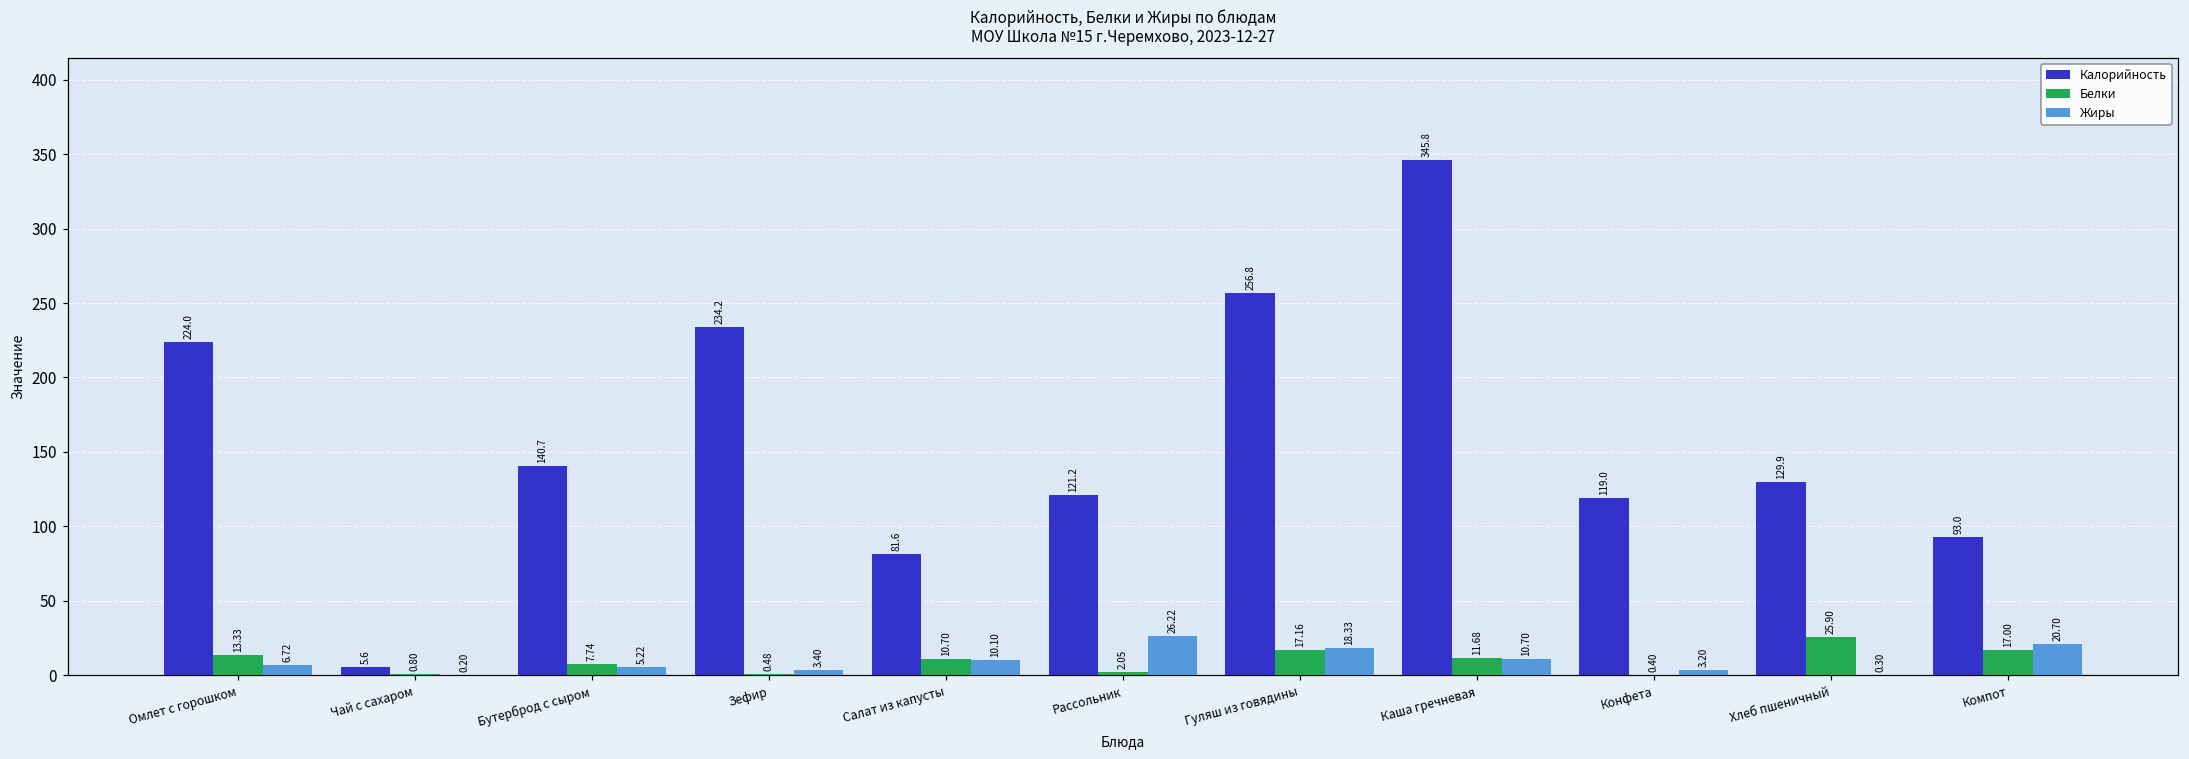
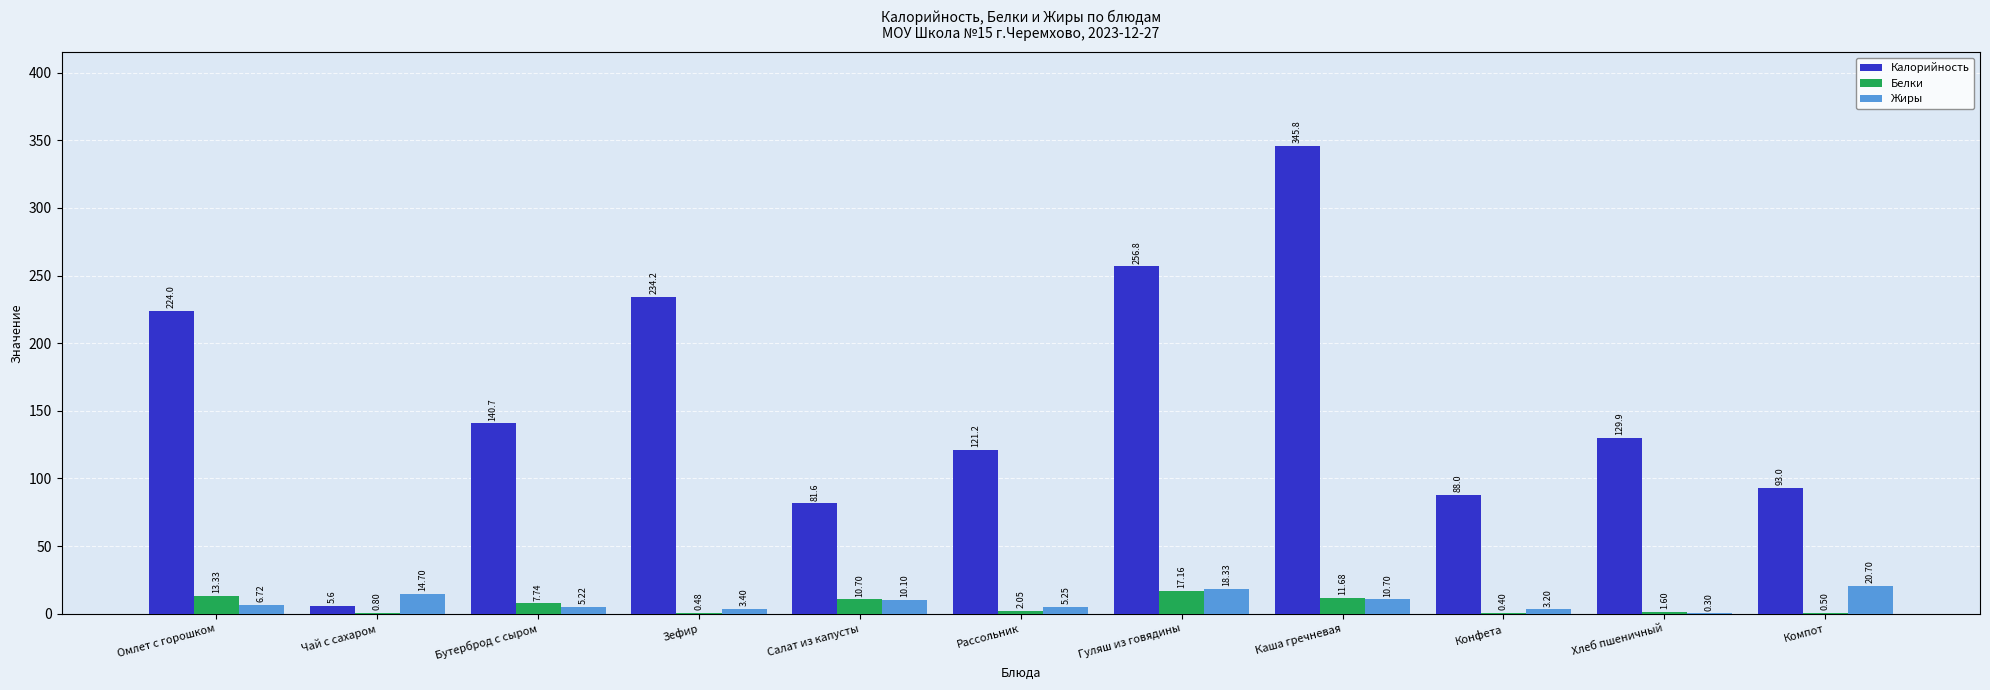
  {
    "Калорийность": {
      "Омлет с горошком": 224.0,
      "Чай с сахаром": 5.6,
      "Бутерброд с сыром": 140.7,
      "Зефир": 234.2,
      "Салат из капусты": 81.6,
      "Рассольник": 121.2,
      "Гуляш из говядины": 256.8,
      "Каша гречневая": 345.8,
-     "Конфета": 119.0,
+     "Конфета": 88.0,
      "Хлеб пшеничный": 129.9,
      "Компот": 93.0
    },
    "Белки": {
      "Омлет с горошком": 13.33,
      "Чай с сахаром": 0.80,
      "Бутерброд с сыром": 7.74,
      "Зефир": 0.48,
      "Салат из капусты": 10.70,
      "Рассольник": 2.05,
      "Гуляш из говядины": 17.16,
      "Каша гречневая": 11.68,
      "Конфета": 0.40,
-     "Хлеб пшеничный": 25.90,
-     "Компот": 17.00
+     "Хлеб пшеничный": 1.60,
+     "Компот": 0.50
    },
    "Жиры": {
      "Омлет с горошком": 6.72,
-     "Чай с сахаром": 0.20,
+     "Чай с сахаром": 14.70,
      "Бутерброд с сыром": 5.22,
      "Зефир": 3.40,
      "Салат из капусты": 10.10,
-     "Рассольник": 26.22,
+     "Рассольник": 5.25,
      "Гуляш из говядины": 18.33,
      "Каша гречневая": 10.70,
      "Конфета": 3.20,
      "Хлеб пшеничный": 0.30,
      "Компот": 20.70
    }
  }
